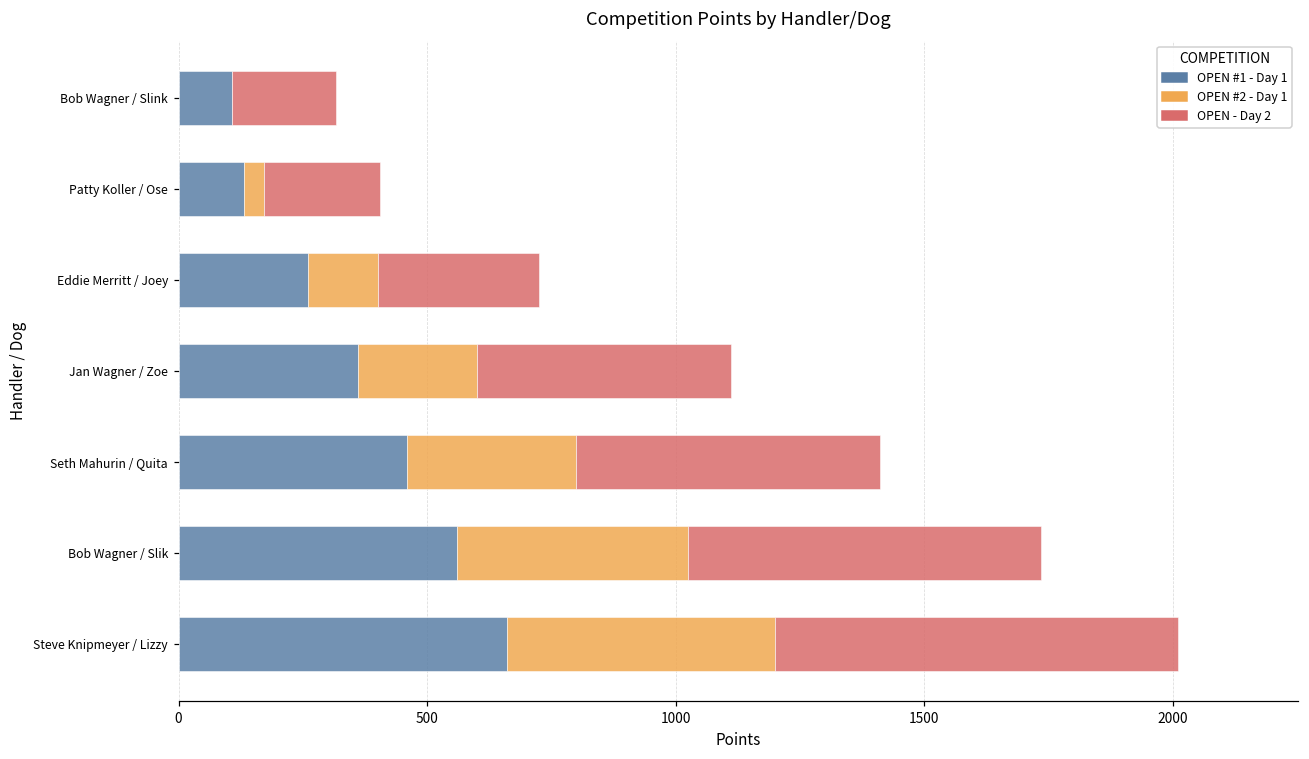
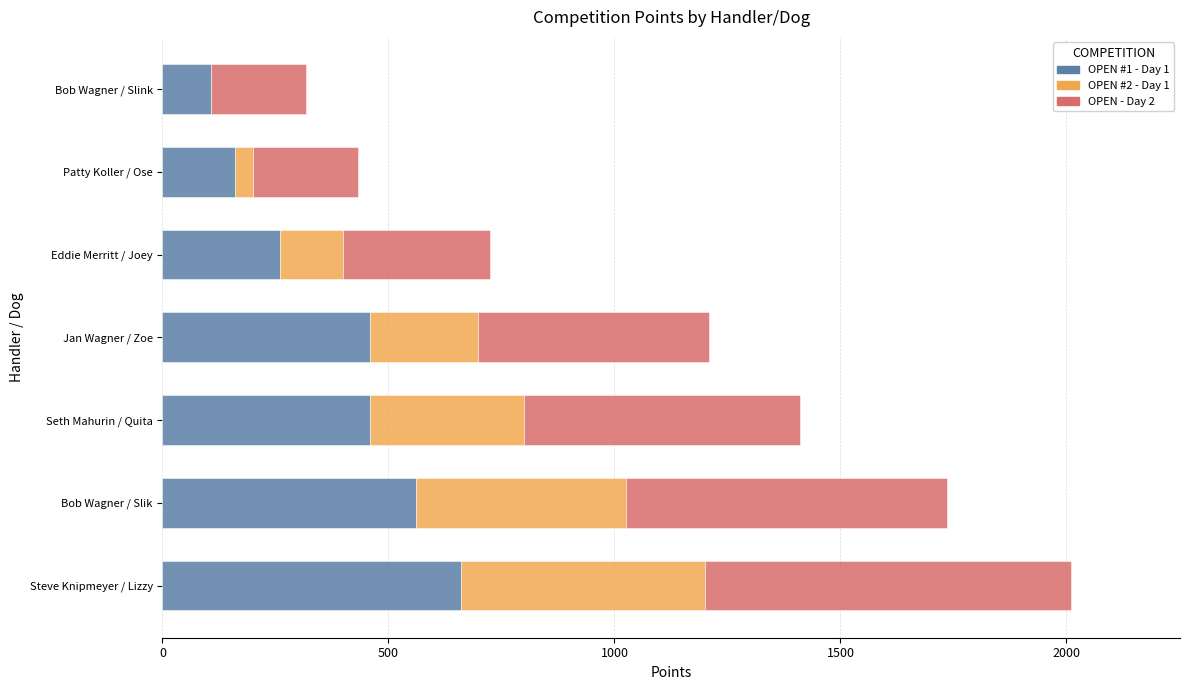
  {
    "OPEN #1 - Day 1": {
      "Bob Wagner / Slink": 110,
-     "Patty Koller / Ose": 130,
+     "Patty Koller / Ose": 160,
      "Eddie Merritt / Joey": 260,
-     "Jan Wagner / Zoe": 360,
+     "Jan Wagner / Zoe": 460,
      "Seth Mahurin / Quita": 460,
      "Bob Wagner / Slik": 560,
      "Steve Knipmeyer / Lizzy": 660
    },
    "OPEN #2 - Day 1": {
      "Bob Wagner / Slink": 0,
      "Patty Koller / Ose": 40,
      "Eddie Merritt / Joey": 140,
      "Jan Wagner / Zoe": 240,
      "Seth Mahurin / Quita": 340,
      "Bob Wagner / Slik": 470,
      "Steve Knipmeyer / Lizzy": 540
    },
    "OPEN - Day 2": {
      "Bob Wagner / Slink": 210,
      "Patty Koller / Ose": 230,
      "Eddie Merritt / Joey": 330,
      "Jan Wagner / Zoe": 510,
      "Seth Mahurin / Quita": 610,
      "Bob Wagner / Slik": 710,
      "Steve Knipmeyer / Lizzy": 810
    }
  }
